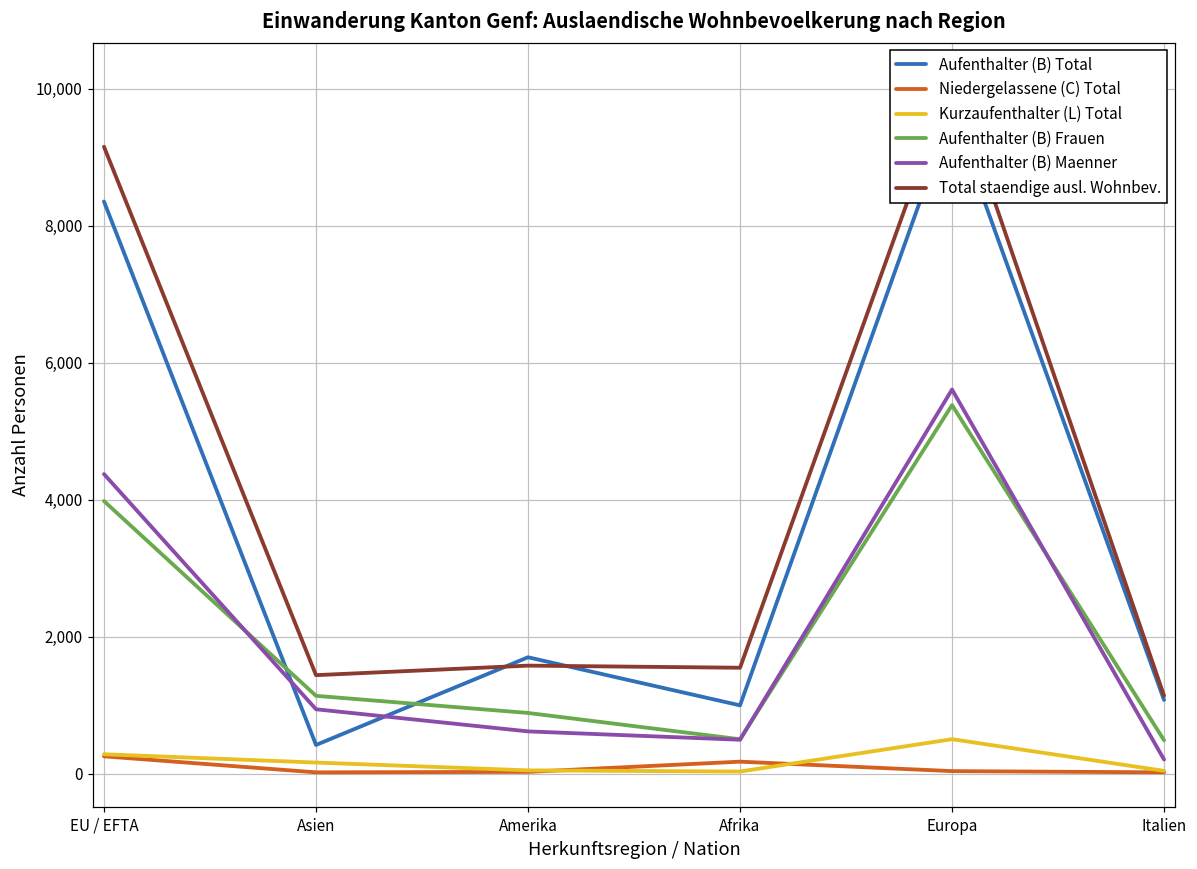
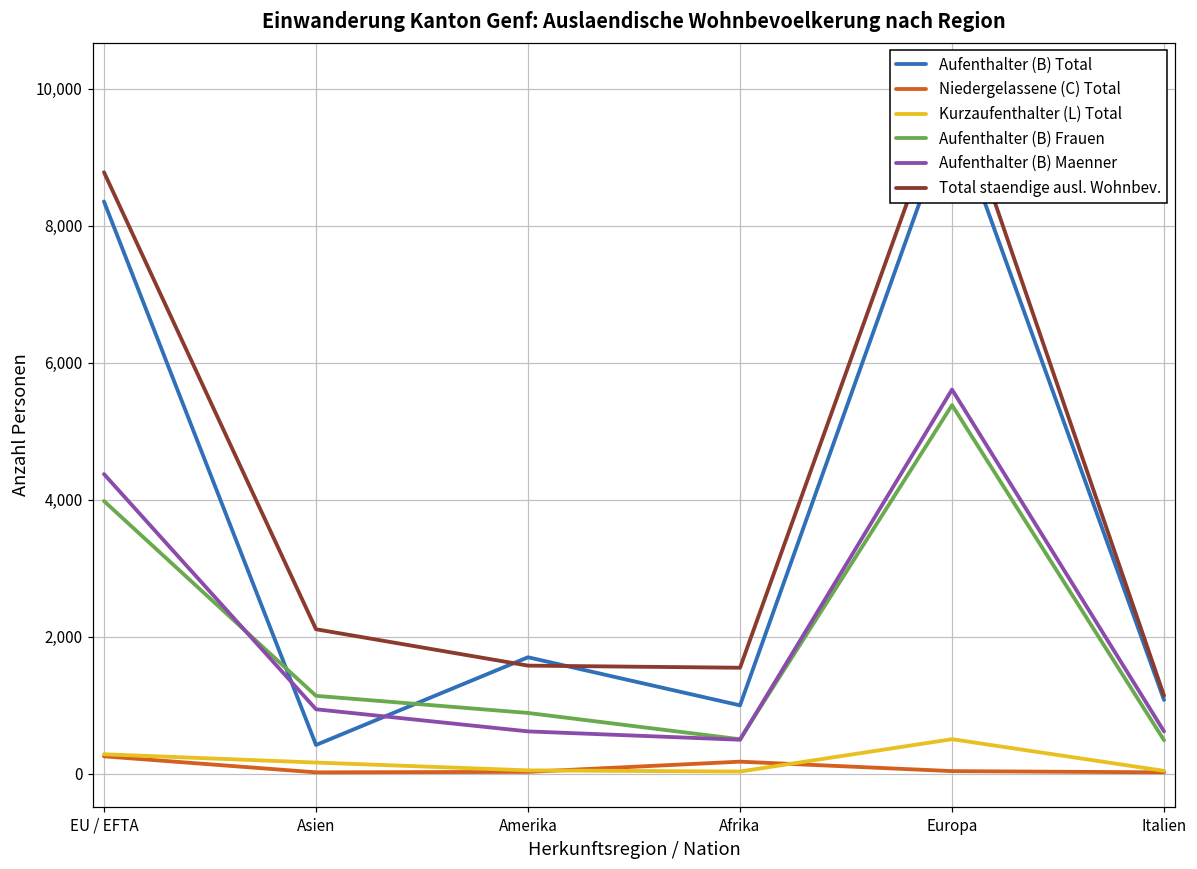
  {
    "Aufenthalter (B) Total": {
      "EU / EFTA": "8,400",
      "Asien": "400",
      "Amerika": "1,700",
      "Afrika": "1,000",
      "Italien": "1,100"
    },
    "Niedergelassene (C) Total": {
      "Asien": "0",
      "Afrika": "200",
      "Europa": "0"
    },
    "Kurzaufenthalter (L) Total": {
      "Asien": "200",
      "Afrika": "0",
      "Europa": "500"
    },
    "Aufenthalter (B) Frauen": {
      "EU / EFTA": "4,000",
      "Asien": "1,100",
      "Amerika": "900",
      "Europa": "5,400",
      "Italien": "500"
    },
    "Aufenthalter (B) Maenner": {
      "EU / EFTA": "4,400",
      "Asien": "900",
      "Amerika": "600",
      "Europa": "5,600",
-     "Italien": "200"
+     "Italien": "600"
    },
    "Total staendige ausl. Wohnbev.": {
-     "EU / EFTA": "9,200",
-     "Asien": "1,400",
+     "EU / EFTA": "8,800",
+     "Asien": "2,100",
      "Amerika": "1,600",
      "Afrika": "1,500",
      "Italien": "1,100"
    }
  }
